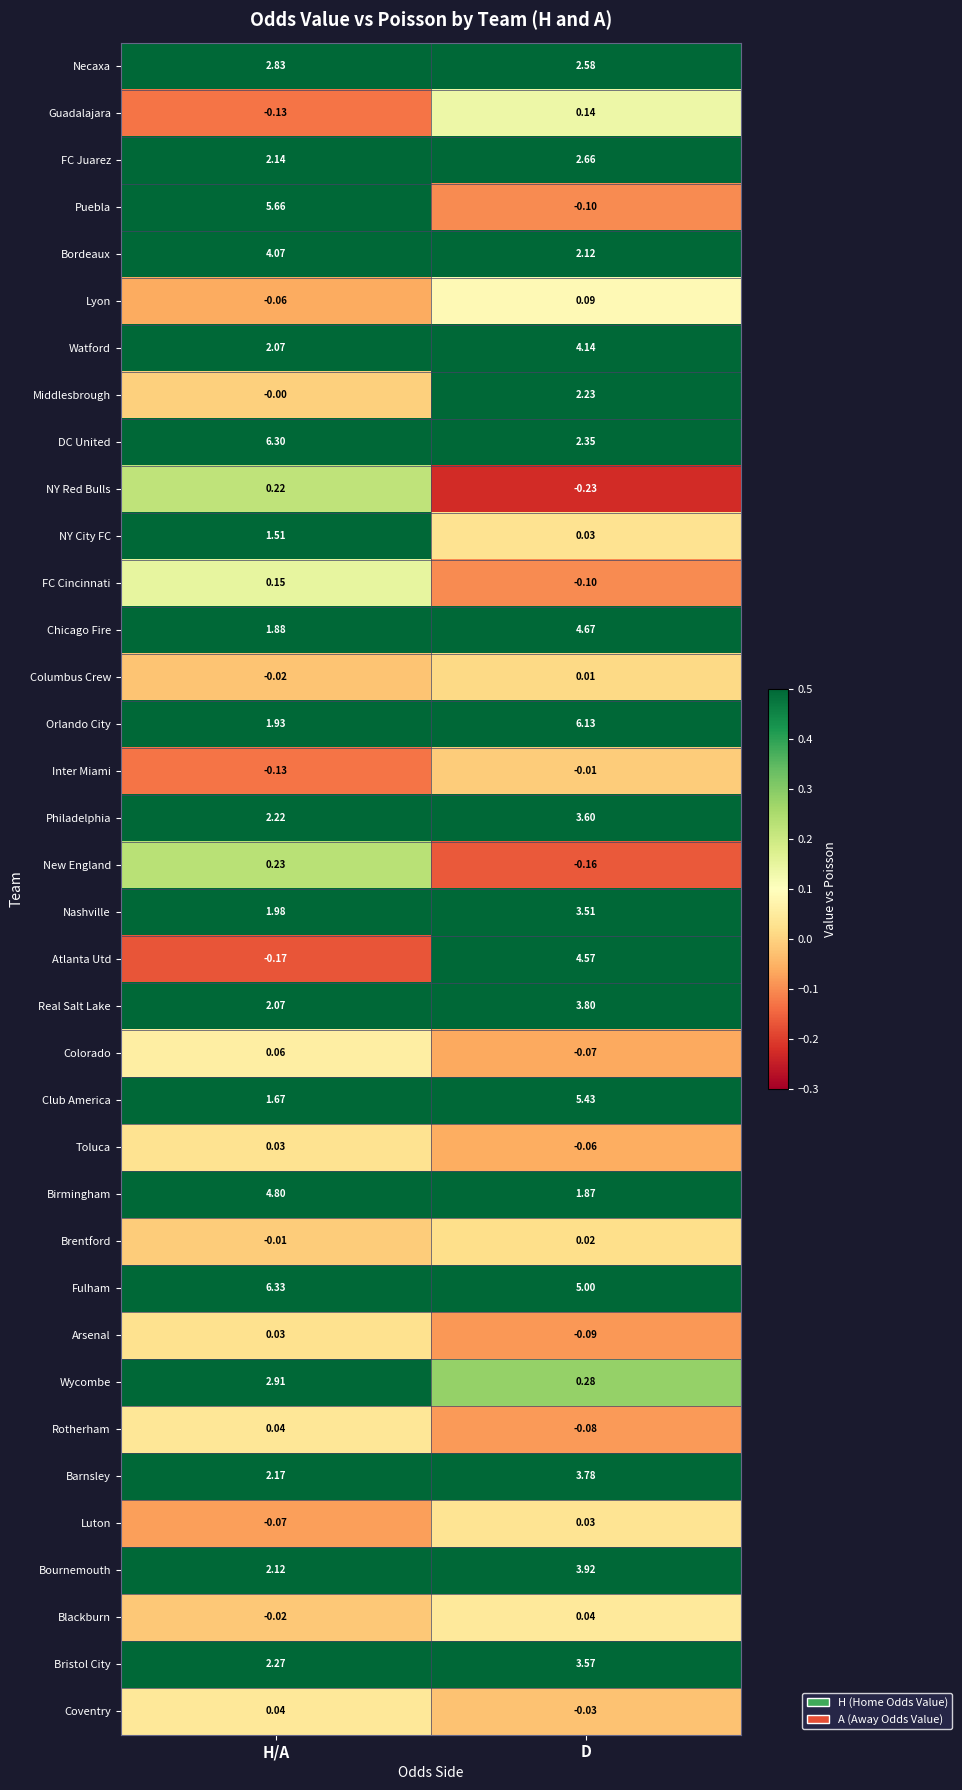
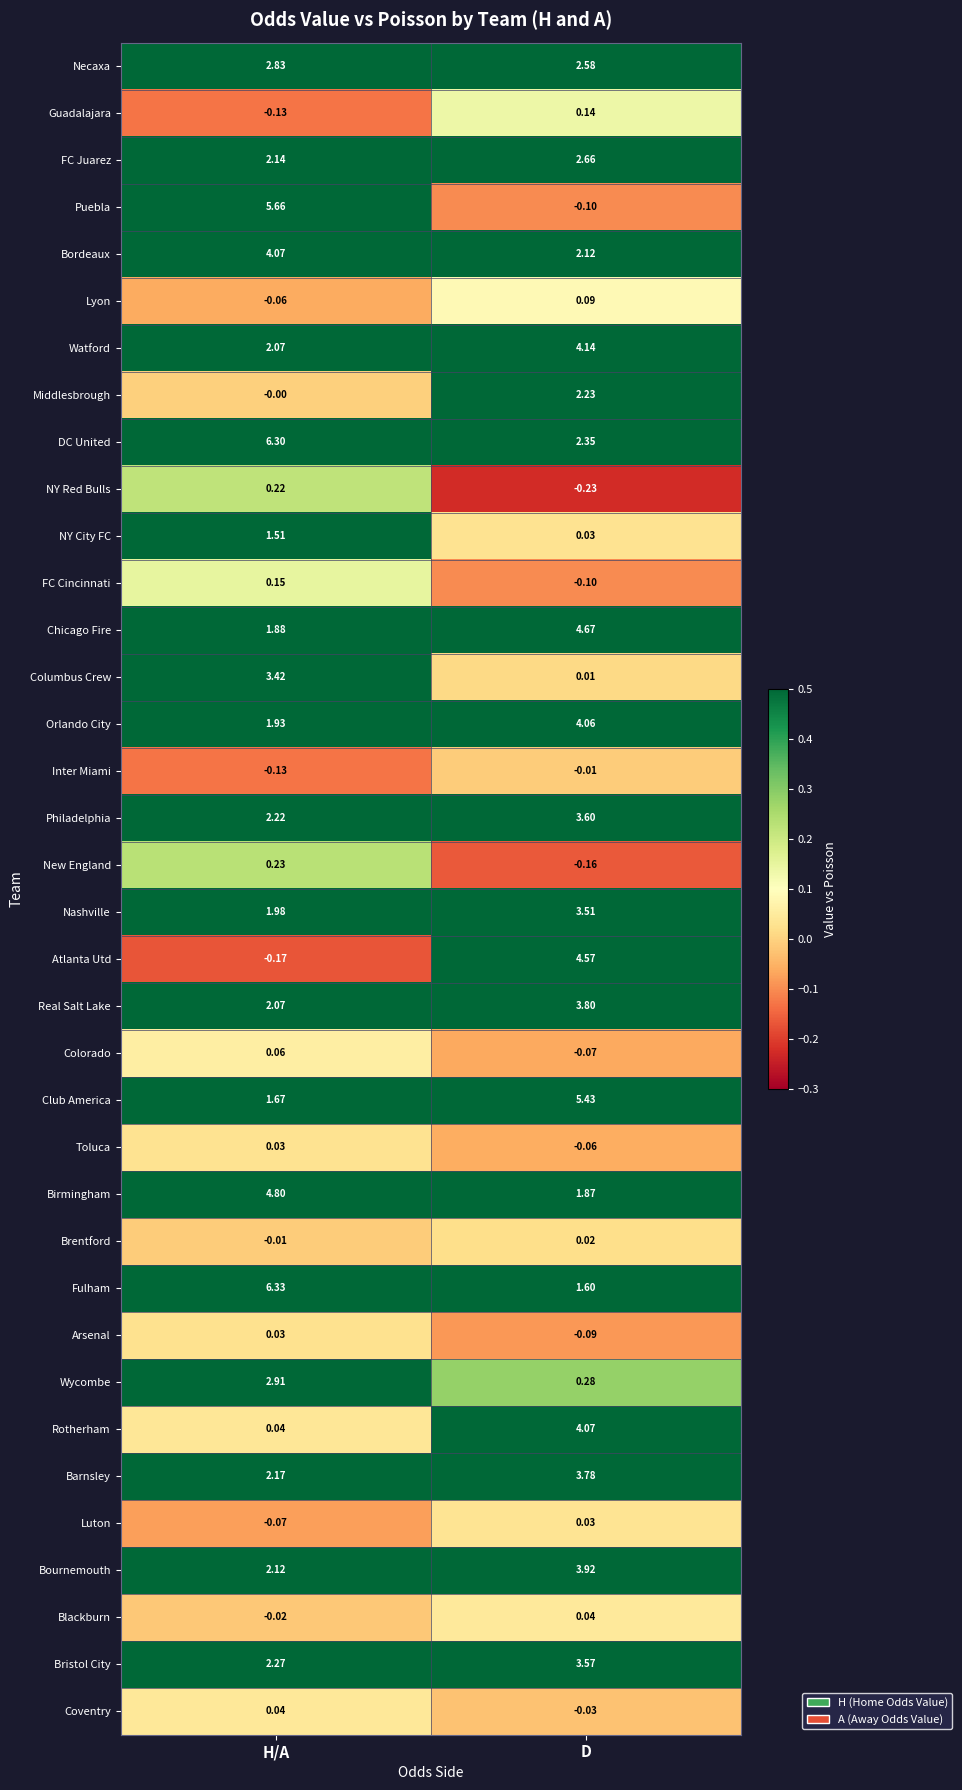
  {
    "Necaxa": {
      "H/A": 2.83,
      "D": 2.58
    },
    "Guadalajara": {
      "H/A": -0.13,
      "D": 0.14
    },
    "FC Juarez": {
      "H/A": 2.14,
      "D": 2.66
    },
    "Puebla": {
      "H/A": 5.66,
      "D": -0.10
    },
    "Bordeaux": {
      "H/A": 4.07,
      "D": 2.12
    },
    "Lyon": {
      "H/A": -0.06,
      "D": 0.09
    },
    "Watford": {
      "H/A": 2.07,
      "D": 4.14
    },
    "Middlesbrough": {
      "H/A": -0.00,
      "D": 2.23
    },
    "DC United": {
      "H/A": 6.30,
      "D": 2.35
    },
    "NY Red Bulls": {
      "H/A": 0.22,
      "D": -0.23
    },
    "NY City FC": {
      "H/A": 1.51,
      "D": 0.03
    },
    "FC Cincinnati": {
      "H/A": 0.15,
      "D": -0.10
    },
    "Chicago Fire": {
      "H/A": 1.88,
      "D": 4.67
    },
    "Columbus Crew": {
-     "H/A": -0.02,
+     "H/A": 3.42,
      "D": 0.01
    },
    "Orlando City": {
      "H/A": 1.93,
-     "D": 6.13
+     "D": 4.06
    },
    "Inter Miami": {
      "H/A": -0.13,
      "D": -0.01
    },
    "Philadelphia": {
      "H/A": 2.22,
      "D": 3.60
    },
    "New England": {
      "H/A": 0.23,
      "D": -0.16
    },
    "Nashville": {
      "H/A": 1.98,
      "D": 3.51
    },
    "Atlanta Utd": {
      "H/A": -0.17,
      "D": 4.57
    },
    "Real Salt Lake": {
      "H/A": 2.07,
      "D": 3.80
    },
    "Colorado": {
      "H/A": 0.06,
      "D": -0.07
    },
    "Club America": {
      "H/A": 1.67,
      "D": 5.43
    },
    "Toluca": {
      "H/A": 0.03,
      "D": -0.06
    },
    "Birmingham": {
      "H/A": 4.80,
      "D": 1.87
    },
    "Brentford": {
      "H/A": -0.01,
      "D": 0.02
    },
    "Fulham": {
      "H/A": 6.33,
-     "D": 5.00
+     "D": 1.60
    },
    "Arsenal": {
      "H/A": 0.03,
      "D": -0.09
    },
    "Wycombe": {
      "H/A": 2.91,
      "D": 0.28
    },
    "Rotherham": {
      "H/A": 0.04,
-     "D": -0.08
+     "D": 4.07
    },
    "Barnsley": {
      "H/A": 2.17,
      "D": 3.78
    },
    "Luton": {
      "H/A": -0.07,
      "D": 0.03
    },
    "Bournemouth": {
      "H/A": 2.12,
      "D": 3.92
    },
    "Blackburn": {
      "H/A": -0.02,
      "D": 0.04
    },
    "Bristol City": {
      "H/A": 2.27,
      "D": 3.57
    },
    "Coventry": {
      "H/A": 0.04,
      "D": -0.03
    }
  }
